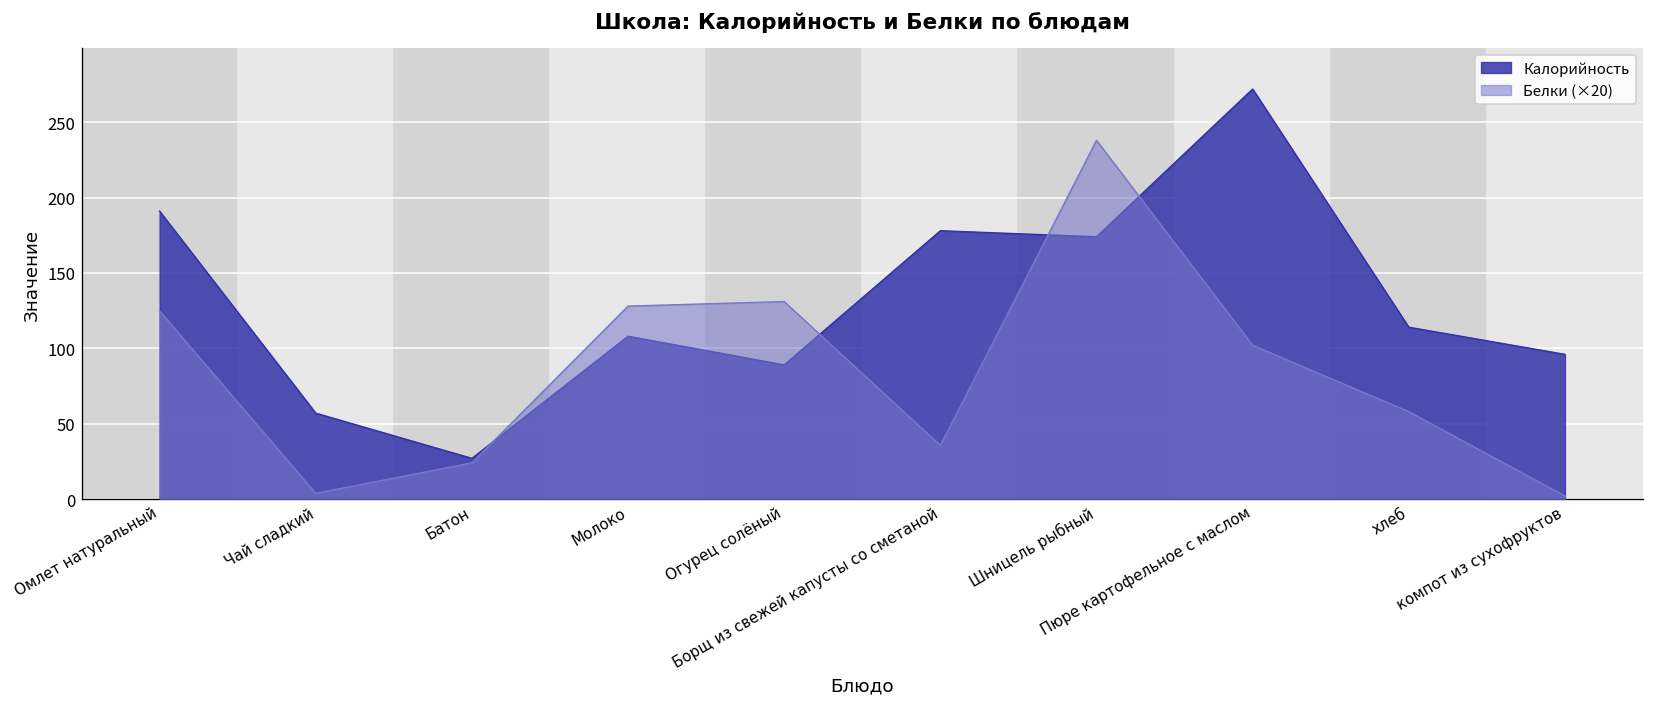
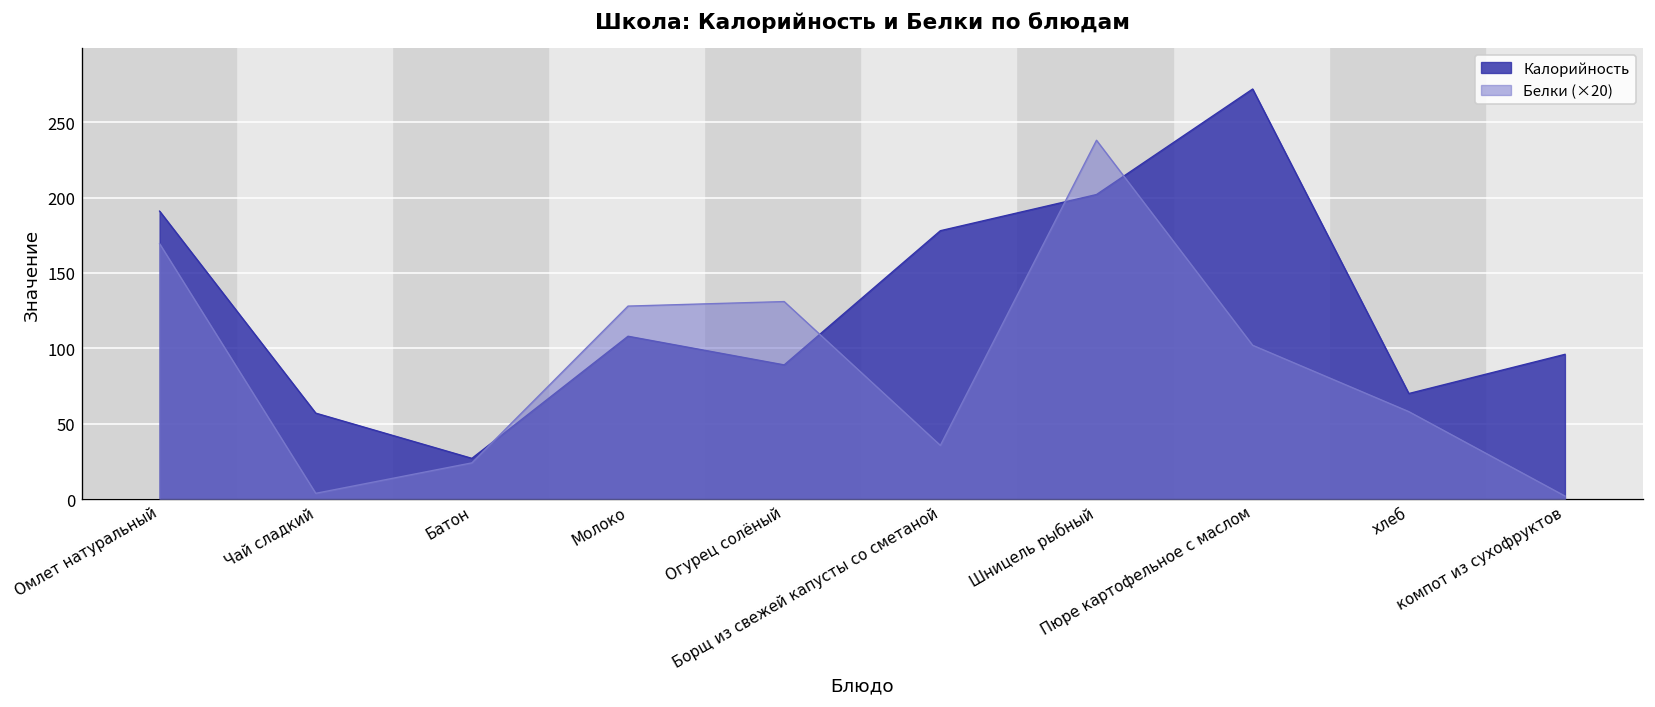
  {
    "Калорийность": {
      "Омлет натуральный": 191,
      "Чай сладкий": 57,
      "Батон": 27,
      "Молоко": 108,
      "Огурец солёный": 89,
      "Борщ из свежей капусты со сметаной": 178,
-     "Шницель рыбный": 174,
+     "Шницель рыбный": 202,
      "Пюре картофельное с маслом": 272,
-     "хлеб": 114,
+     "хлеб": 70,
      "компот из сухофруктов": 96
    },
    "Белки (×20)": {
-     "Омлет натуральный": 125,
+     "Омлет натуральный": 169,
      "Чай сладкий": 4,
      "Батон": 24,
      "Молоко": 128,
      "Огурец солёный": 131,
      "Борщ из свежей капусты со сметаной": 36,
      "Шницель рыбный": 238,
      "Пюре картофельное с маслом": 102,
      "хлеб": 58,
      "компот из сухофруктов": 2
    }
  }
